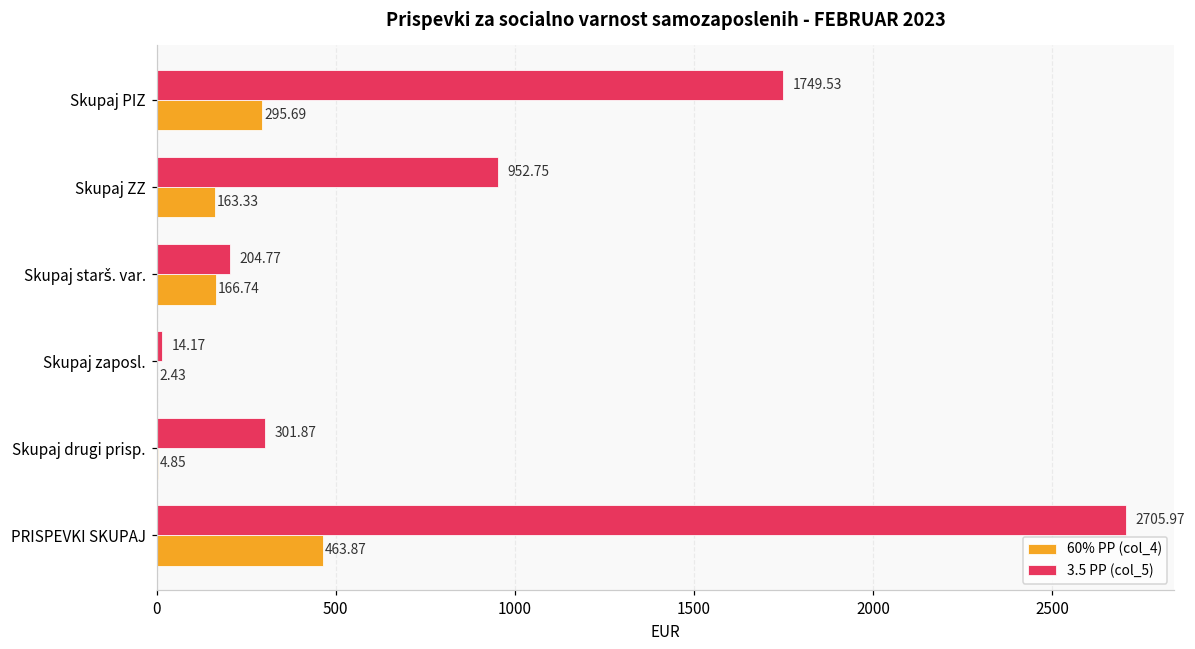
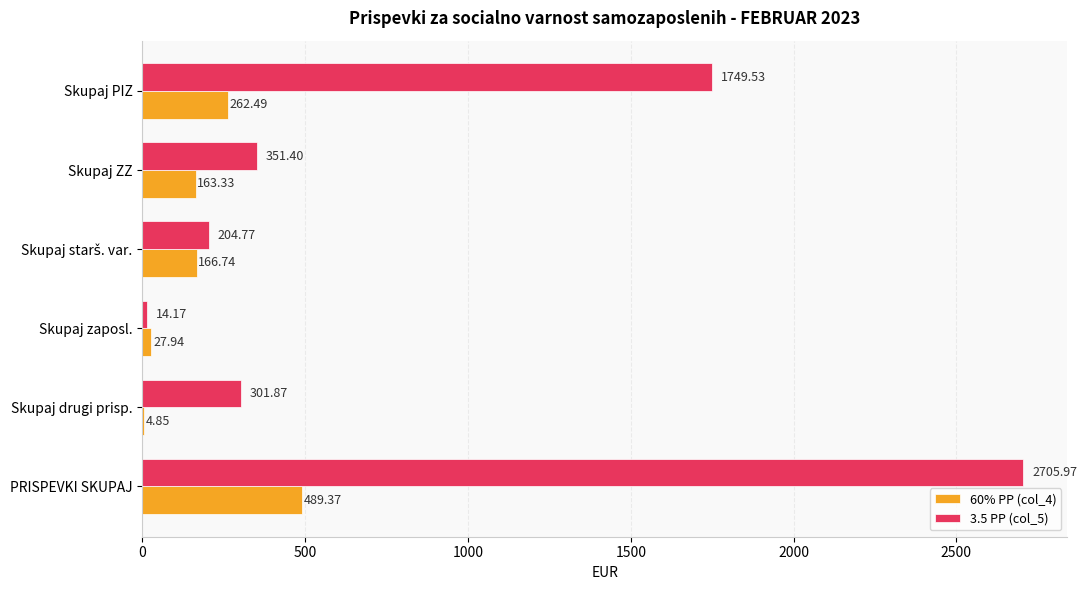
  {
    "60% PP (col_4)": {
-     "Skupaj PIZ": 295.69,
+     "Skupaj PIZ": 262.49,
      "Skupaj ZZ": 163.33,
      "Skupaj starš. var.": 166.74,
-     "Skupaj zaposl.": 2.43,
+     "Skupaj zaposl.": 27.94,
      "Skupaj drugi prisp.": 4.85,
-     "PRISPEVKI SKUPAJ": 463.87
+     "PRISPEVKI SKUPAJ": 489.37
    },
    "3.5 PP (col_5)": {
      "Skupaj PIZ": 1749.53,
-     "Skupaj ZZ": 952.75,
+     "Skupaj ZZ": 351.40,
      "Skupaj starš. var.": 204.77,
      "Skupaj zaposl.": 14.17,
      "Skupaj drugi prisp.": 301.87,
      "PRISPEVKI SKUPAJ": 2705.97
    }
  }
